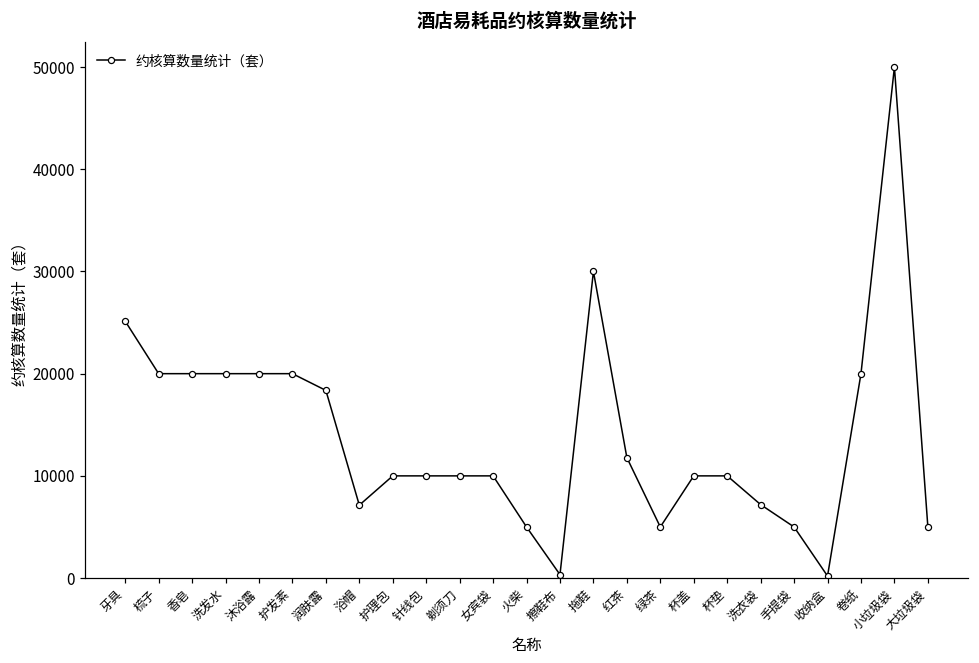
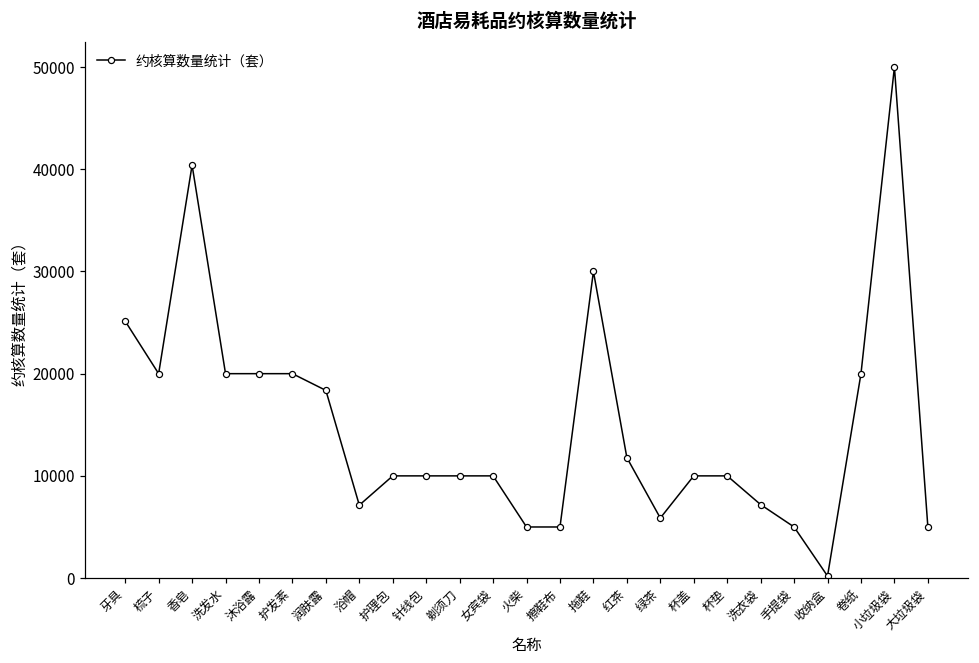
  {
    "牙具": 25000,
    "梳子": 20000,
-   "香皂": 20000,
+   "香皂": 40000,
    "洗发水": 20000,
    "沐浴露": 20000,
    "护发素": 20000,
    "润肤露": 18000,
    "浴帽": 7000,
    "护理包": 10000,
    "针线包": 10000,
    "剃须刀": 10000,
    "女宾袋": 10000,
    "火柴": 5000,
-   "擦鞋布": 0,
+   "擦鞋布": 5000,
    "拖鞋": 30000,
    "红茶": 12000,
-   "绿茶": 5000,
+   "绿茶": 6000,
    "杯盖": 10000,
    "杯垫": 10000,
    "洗衣袋": 7000,
    "手提袋": 5000,
    "收纳盒": 0,
    "卷纸": 20000,
    "小垃圾袋": 50000,
    "大垃圾袋": 5000
  }
